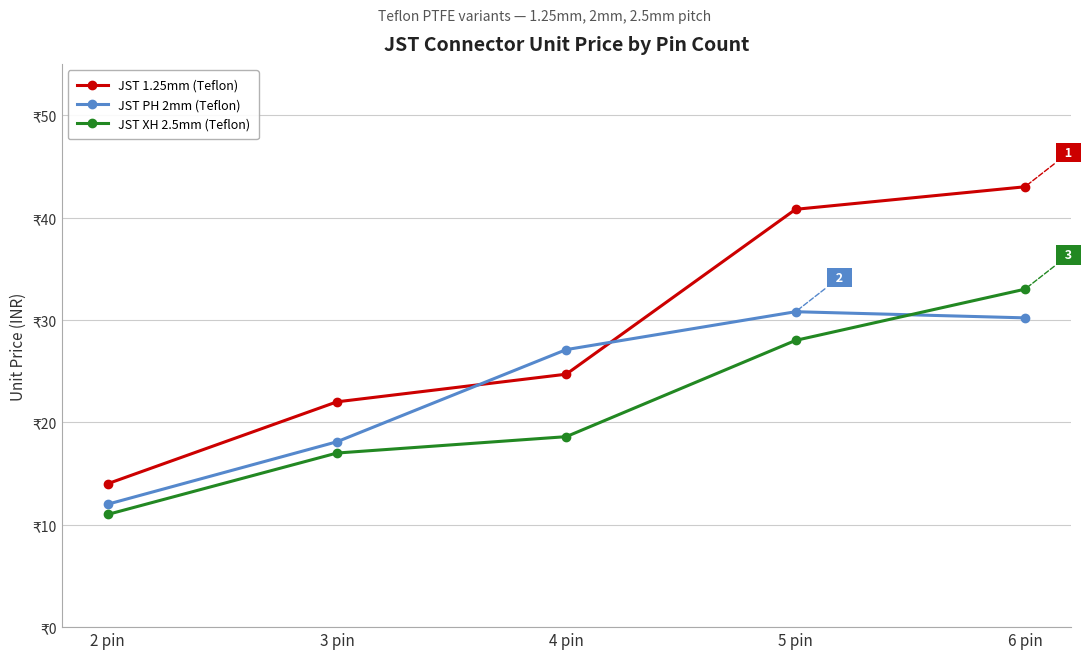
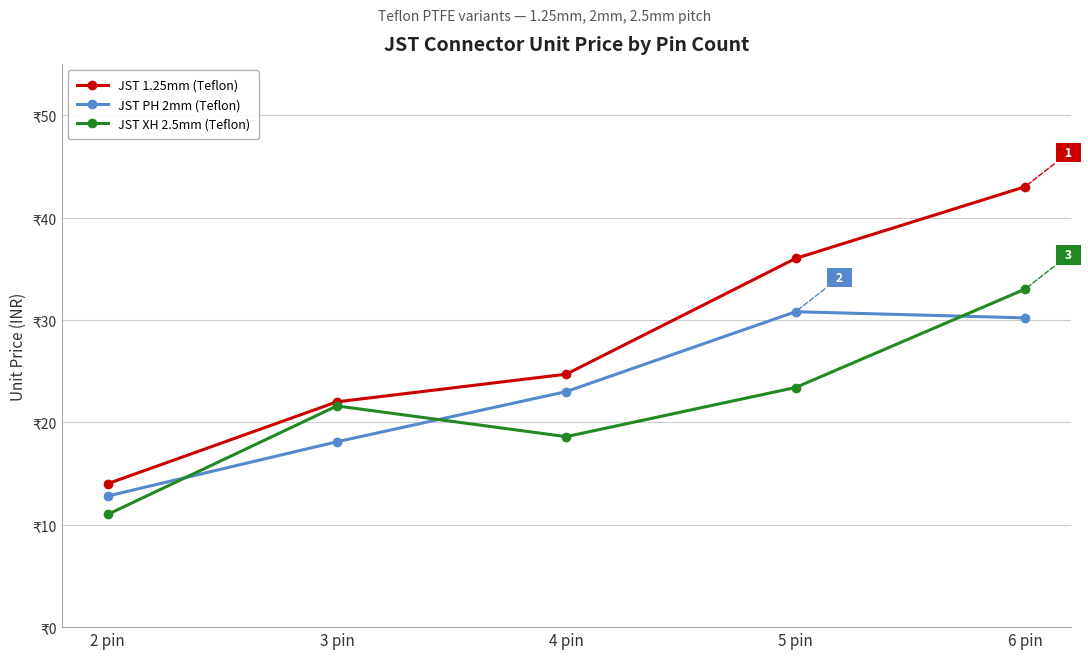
  {
    "JST 1.25mm (Teflon)": {
      "2 pin": "₹14.0",
      "3 pin": "₹22.0",
      "4 pin": "₹24.7",
-     "5 pin": "₹40.8",
+     "5 pin": "₹36.0",
      "6 pin": "₹43.0"
    },
    "JST PH 2mm (Teflon)": {
-     "2 pin": "₹12.0",
+     "2 pin": "₹12.8",
      "3 pin": "₹18.1",
-     "4 pin": "₹27.1",
+     "4 pin": "₹23.0",
      "5 pin": "₹30.8",
      "6 pin": "₹30.2"
    },
    "JST XH 2.5mm (Teflon)": {
      "2 pin": "₹11.0",
-     "3 pin": "₹17.0",
+     "3 pin": "₹21.6",
      "4 pin": "₹18.6",
-     "5 pin": "₹28.0",
+     "5 pin": "₹23.4",
      "6 pin": "₹33.0"
    }
  }
